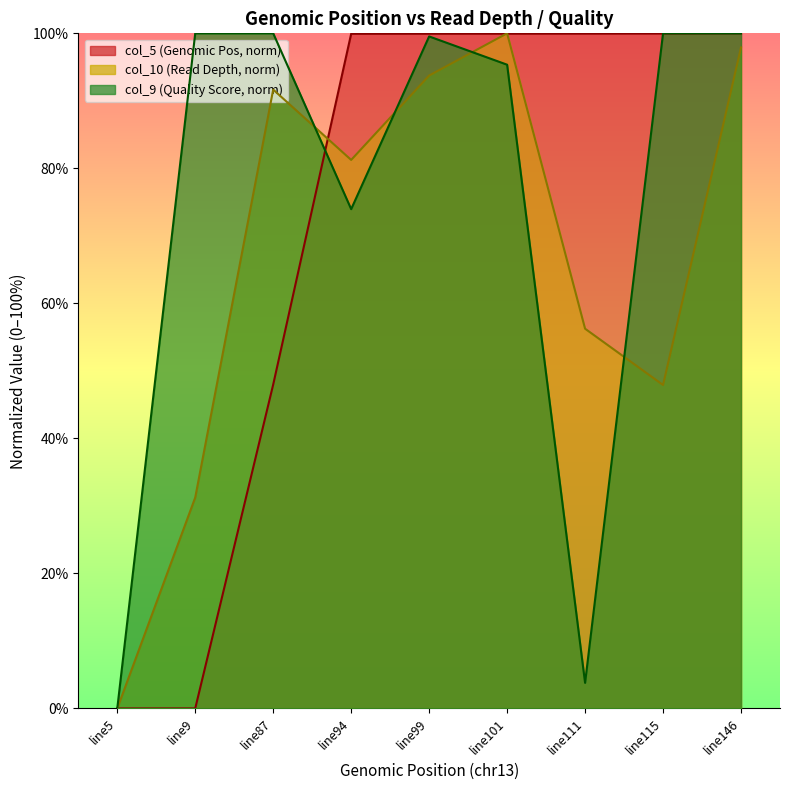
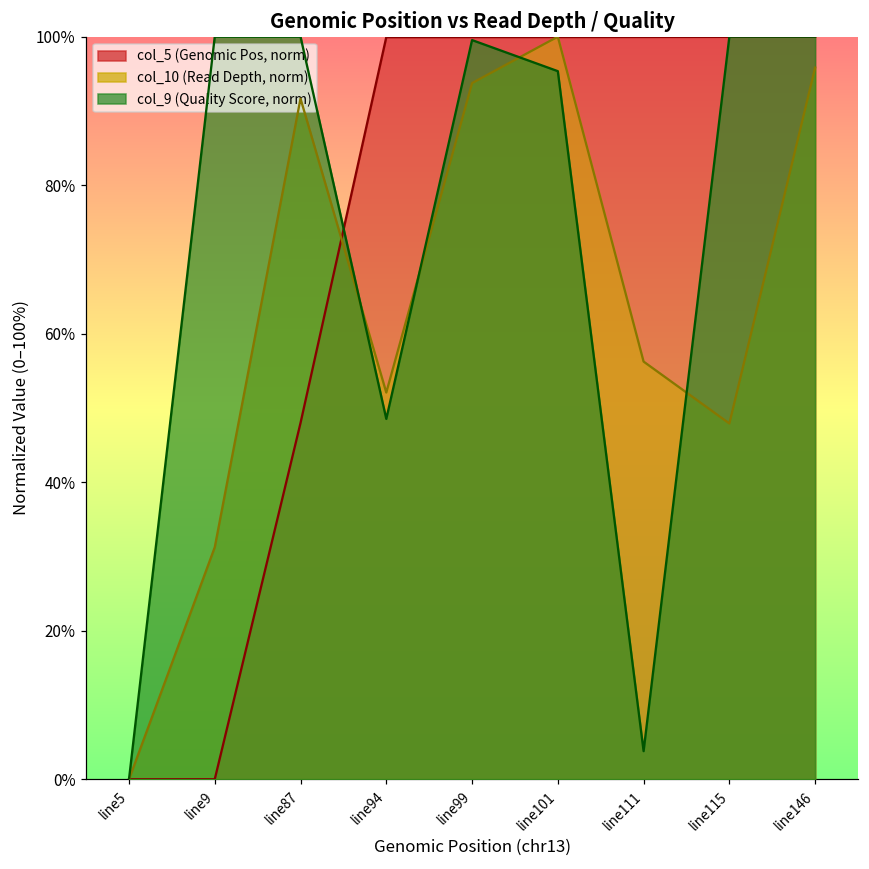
  {
    "col_5 (Genomic Pos, norm)": {
      "line9": "0%",
      "line87": "48%",
      "line94": "100%",
      "line99": "100%",
      "line111": "100%"
    },
    "col_10 (Read Depth, norm)": {
      "line9": "31%",
-     "line94": "81%",
+     "line94": "52%",
      "line99": "94%",
      "line111": "56%",
      "line115": "48%",
-     "line146": "98%"
+     "line146": "96%"
    },
    "col_9 (Quality Score, norm)": {
      "line9": "100%",
      "line87": "100%",
-     "line94": "74%",
+     "line94": "49%",
      "line99": "100%",
      "line101": "95%",
      "line111": "4%"
    }
  }
